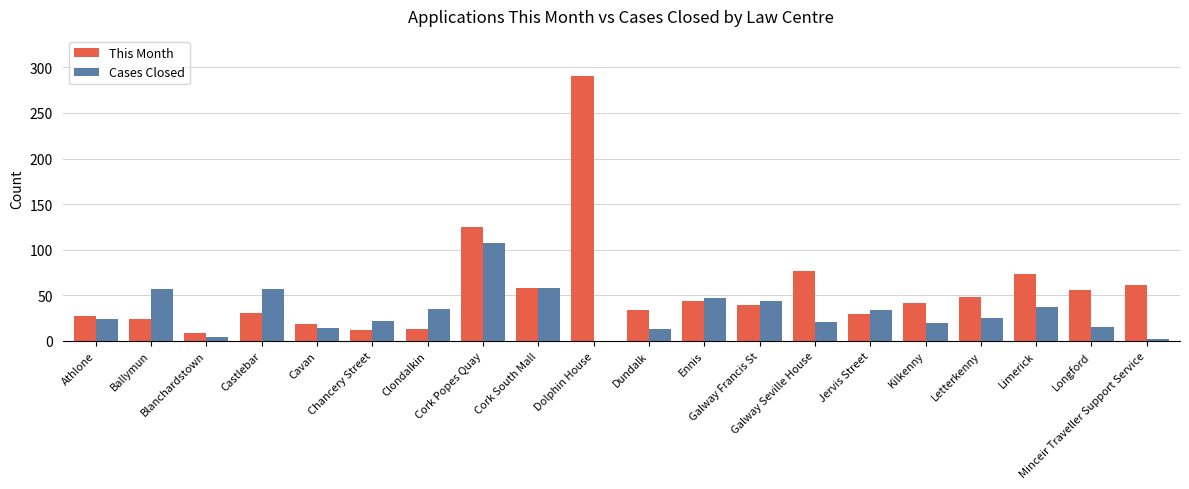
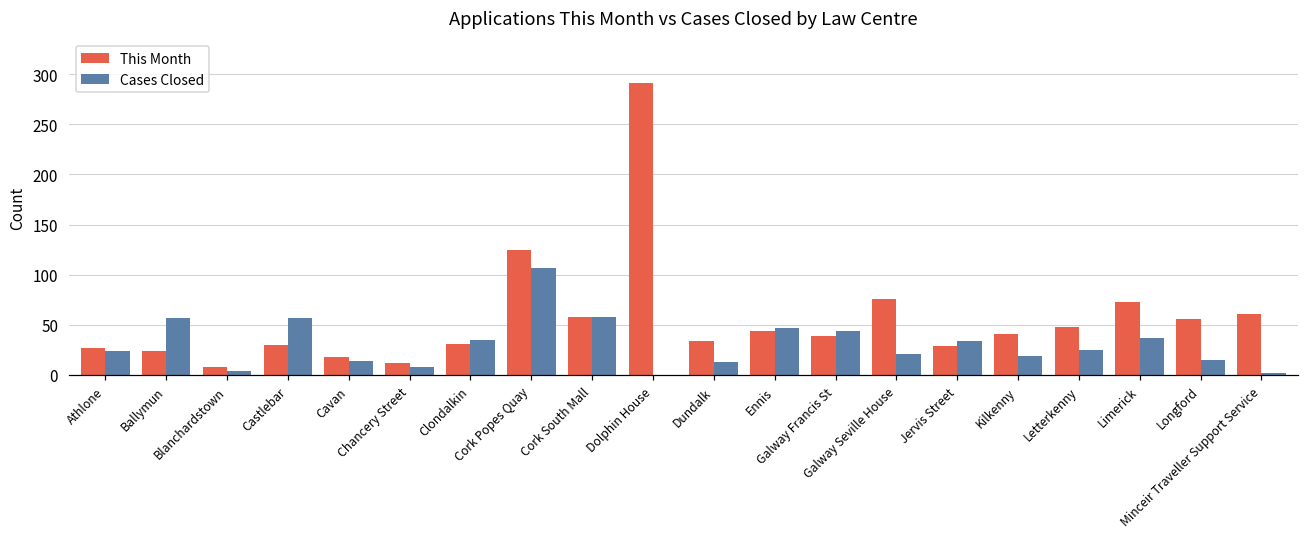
  {
    "This Month": {
      "Athlone": 30,
      "Ballymun": 20,
      "Blanchardstown": 10,
      "Castlebar": 30,
      "Cavan": 20,
      "Chancery Street": 10,
-     "Clondalkin": 10,
+     "Clondalkin": 30,
      "Cork Popes Quay": 130,
      "Cork South Mall": 60,
      "Dolphin House": 290,
      "Dundalk": 30,
      "Ennis": 40,
      "Galway Francis St": 40,
      "Galway Seville House": 80,
      "Jervis Street": 30,
      "Kilkenny": 40,
      "Letterkenny": 50,
      "Limerick": 70,
      "Longford": 60,
      "Minceir Traveller Support Service": 60
    },
    "Cases Closed": {
      "Athlone": 20,
      "Ballymun": 60,
      "Blanchardstown": 0,
      "Castlebar": 60,
      "Cavan": 10,
-     "Chancery Street": 20,
+     "Chancery Street": 10,
      "Clondalkin": 40,
      "Cork Popes Quay": 110,
      "Cork South Mall": 60,
      "Dolphin House": 0,
      "Dundalk": 10,
      "Ennis": 50,
      "Galway Francis St": 40,
      "Galway Seville House": 20,
      "Jervis Street": 30,
      "Kilkenny": 20,
      "Letterkenny": 30,
      "Limerick": 40,
      "Longford": 20
    }
  }
